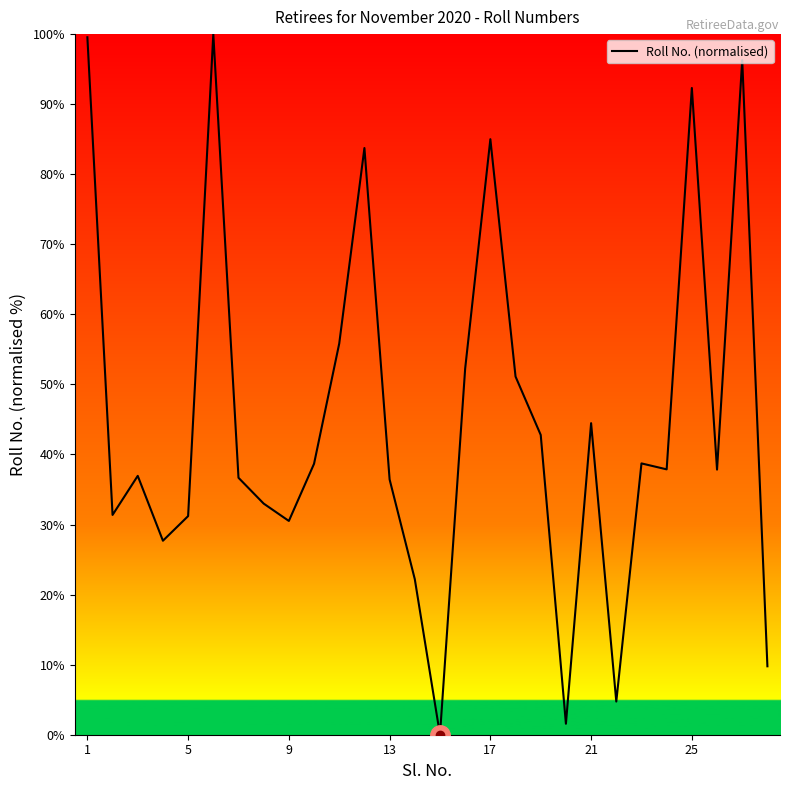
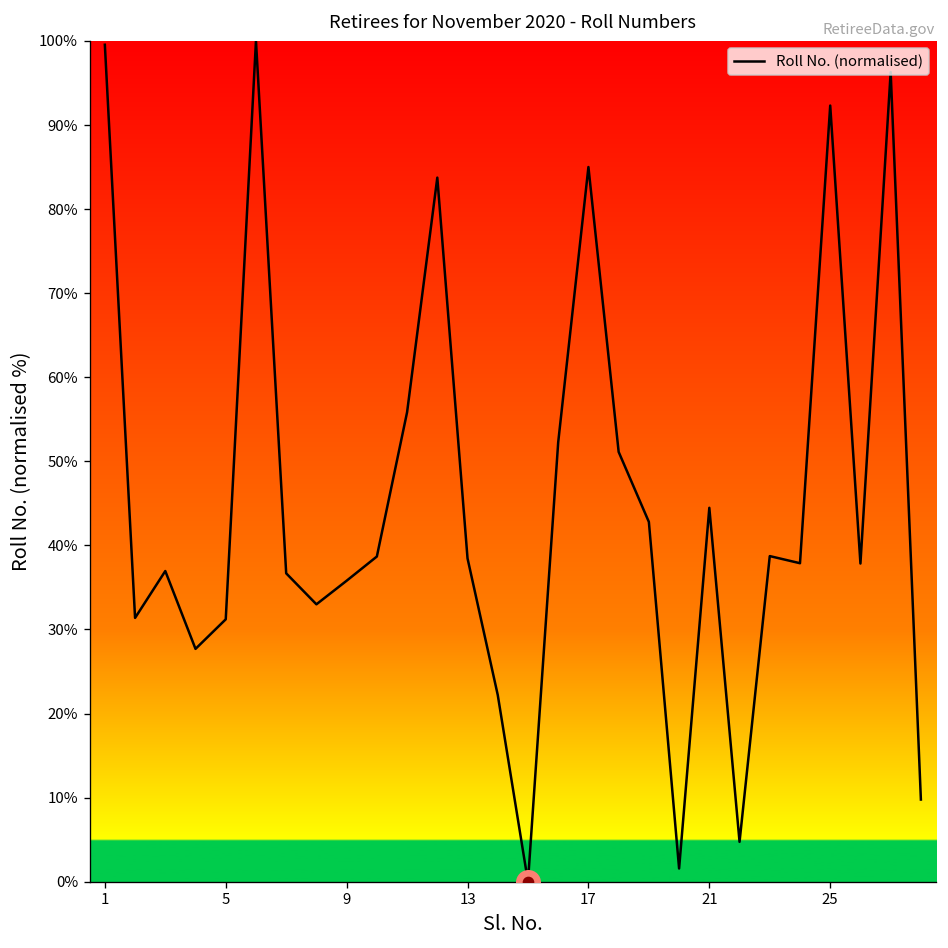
  {
    "Roll No. (normalised)": {
      "1": "100%",
      "5": "31%",
-     "9": "31%",
-     "13": "36%",
+     "9": "36%",
+     "13": "38%",
      "17": "85%",
      "21": "44%",
      "25": "92%"
    }
  }
